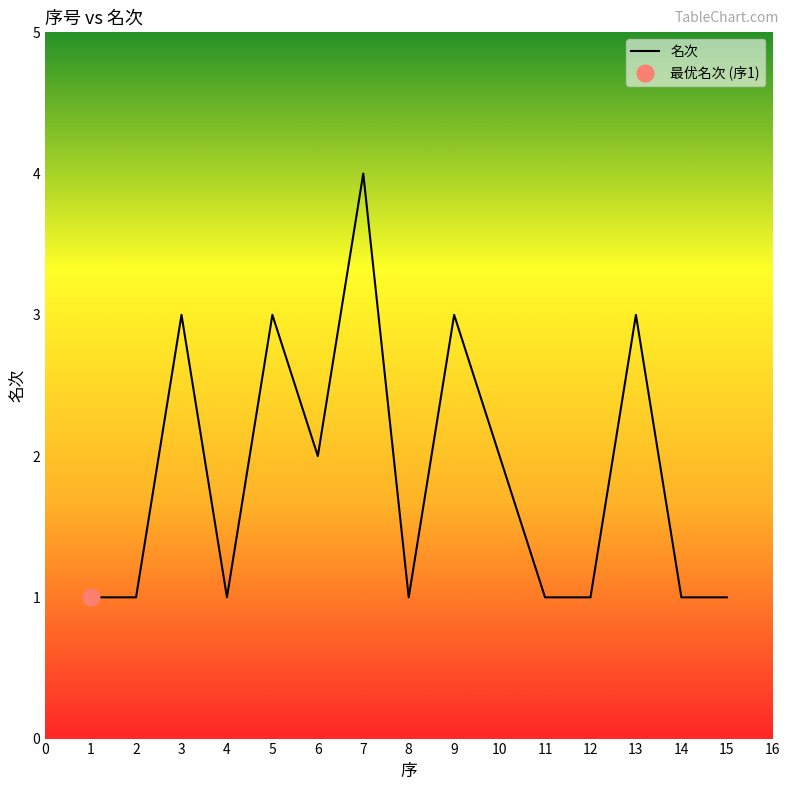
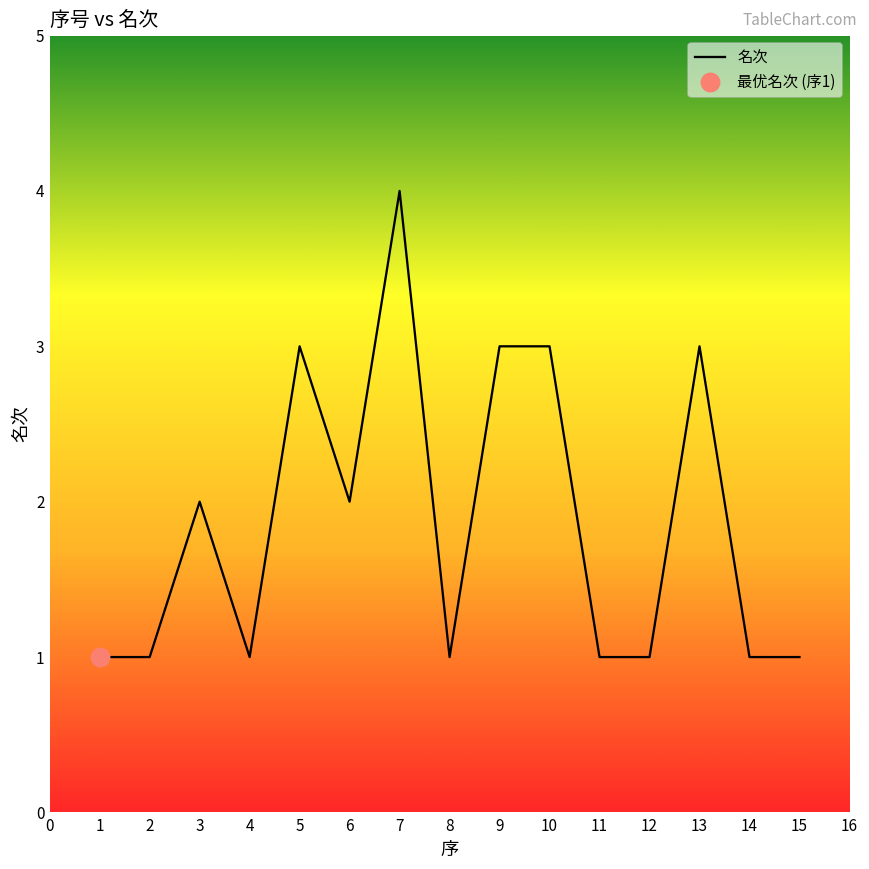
  {
    "名次": {
      "2": 1,
-     "3": 3,
+     "3": 2,
      "4": 1,
      "5": 3,
      "6": 2,
      "7": 4,
      "8": 1,
      "9": 3,
-     "10": 2,
+     "10": 3,
      "11": 1,
      "12": 1,
      "13": 3,
      "14": 1,
      "15": 1
    }
  }
